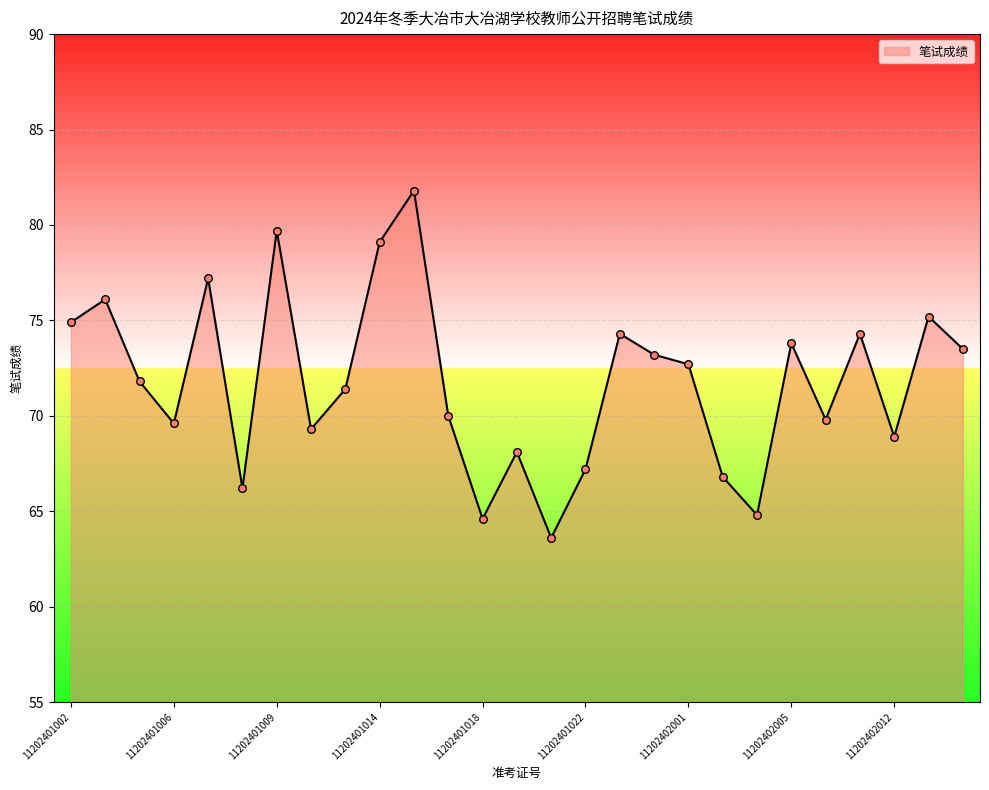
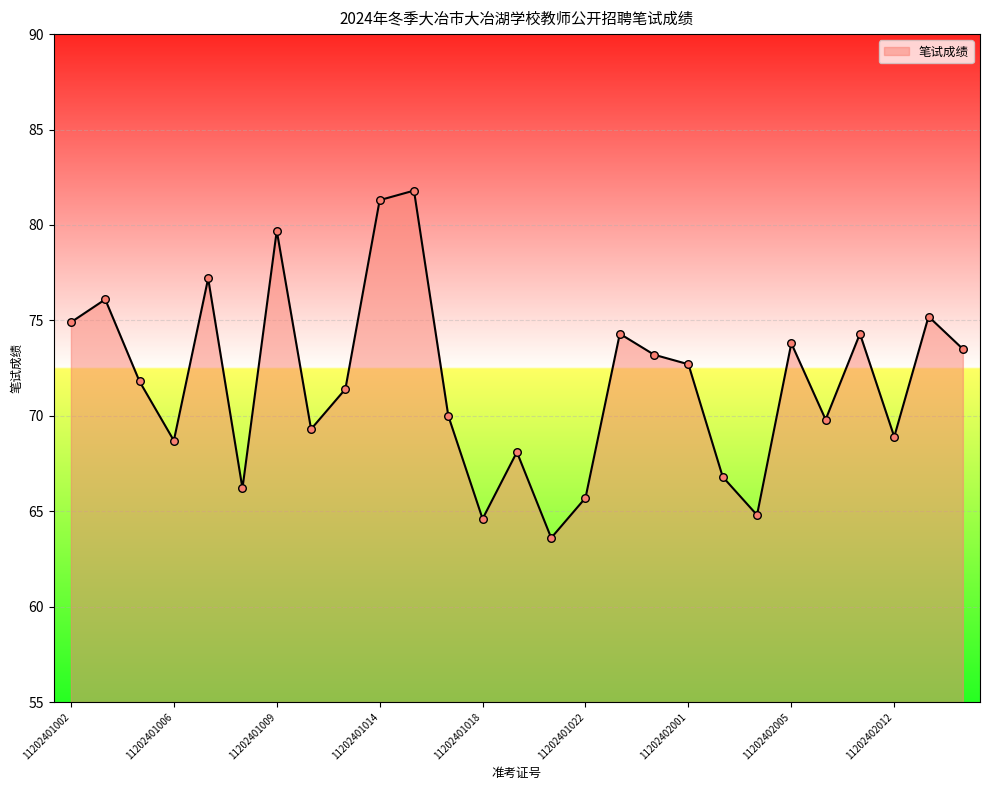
  {
    "11202401002": 74.9,
-   "11202401006": 69.6,
+   "11202401006": 68.7,
    "11202401009": 79.7,
-   "11202401014": 79.1,
+   "11202401014": 81.3,
    "11202401018": 64.6,
-   "11202401022": 67.2,
+   "11202401022": 65.7,
    "11202402001": 72.7,
    "11202402005": 73.8,
    "11202402012": 68.9
  }
